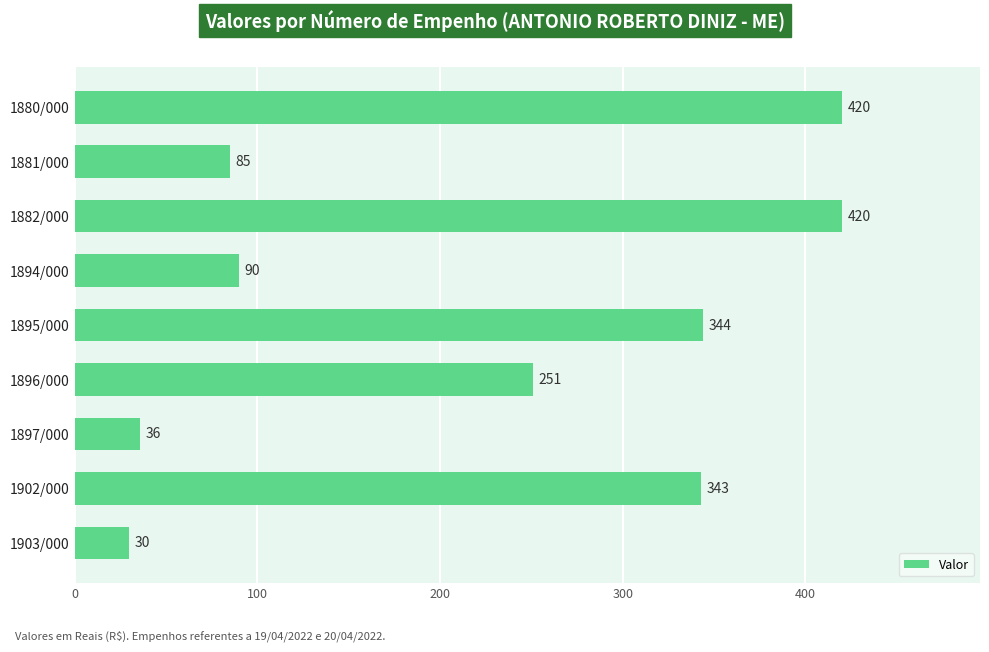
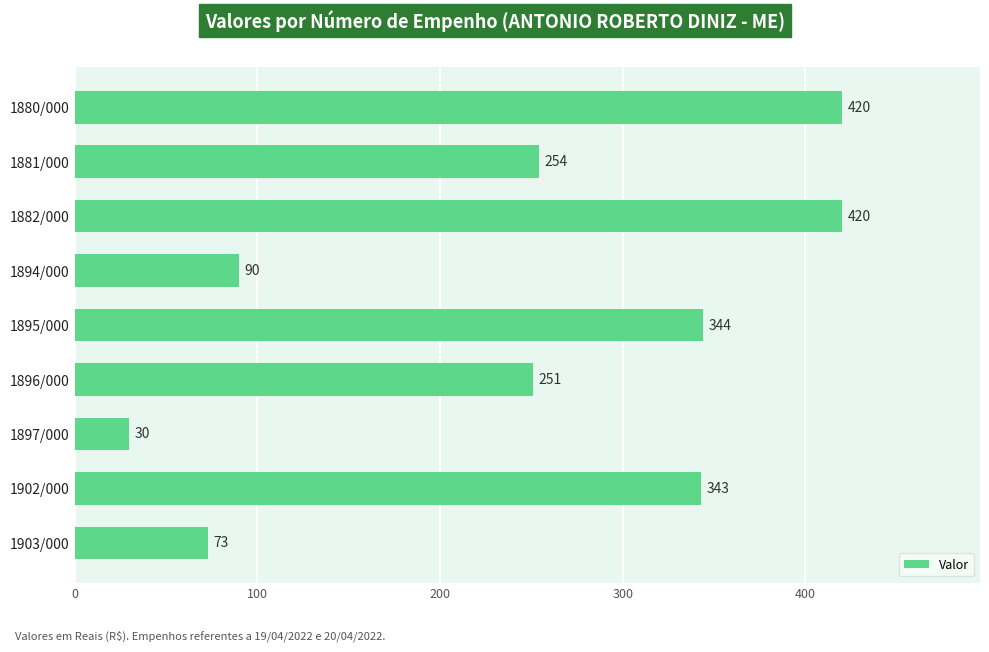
  {
    "1880/000": 420,
-   "1881/000": 85,
+   "1881/000": 254,
    "1882/000": 420,
    "1894/000": 90,
    "1895/000": 344,
    "1896/000": 251,
-   "1897/000": 36,
+   "1897/000": 30,
    "1902/000": 343,
-   "1903/000": 30
+   "1903/000": 73
  }
